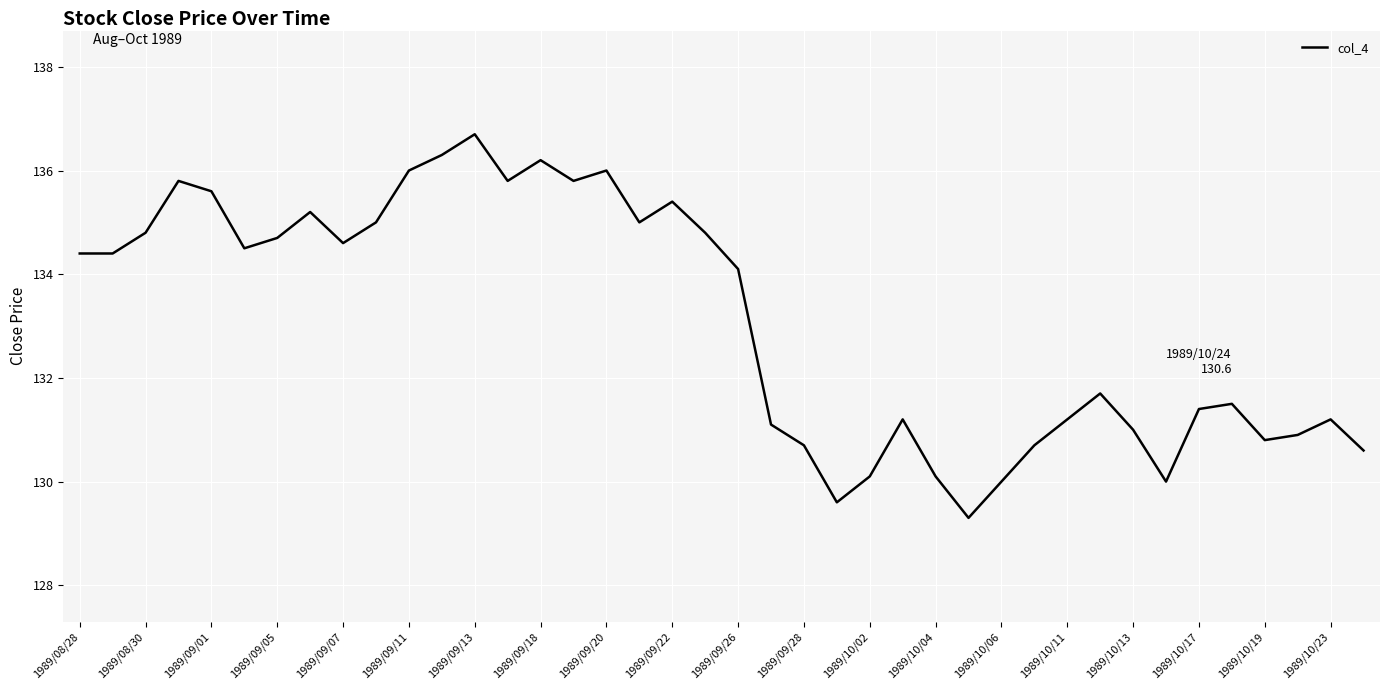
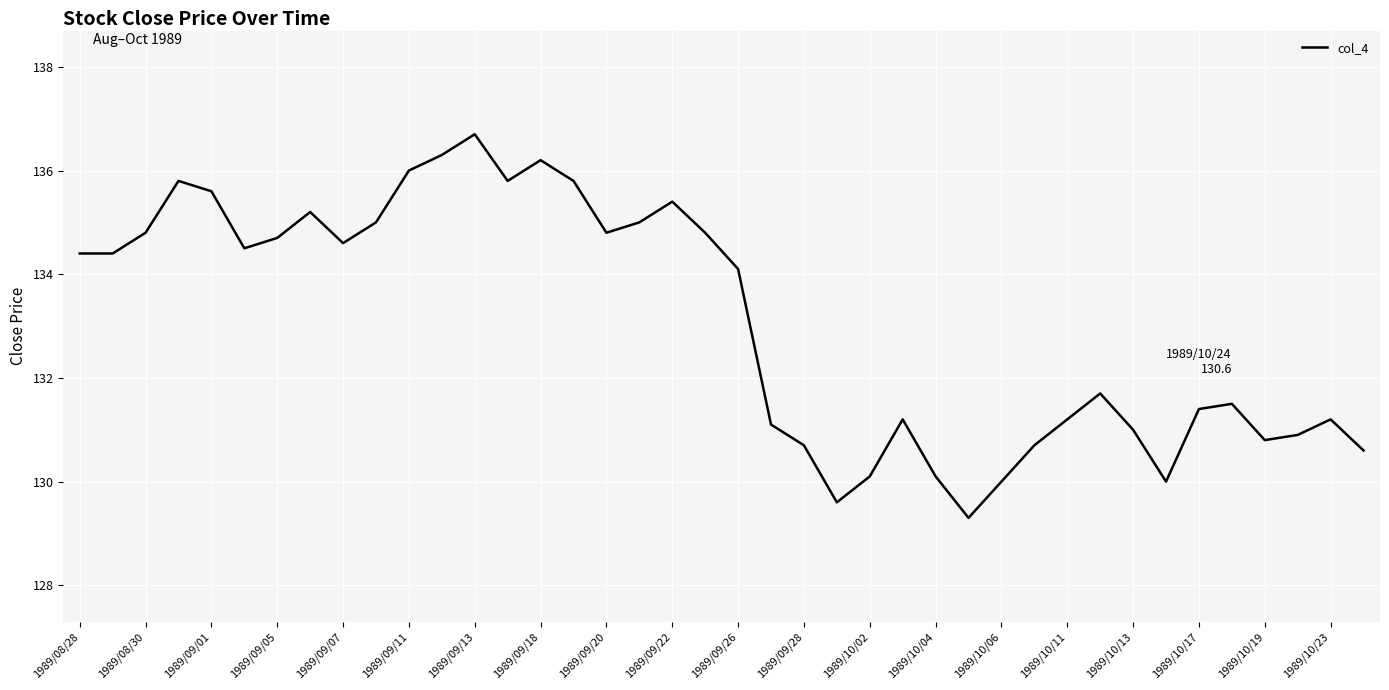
  {
    "1989/08/28": 134.4,
    "1989/08/30": 134.8,
    "1989/09/01": 135.6,
    "1989/09/05": 134.7,
    "1989/09/07": 134.6,
    "1989/09/11": 136.0,
    "1989/09/13": 136.7,
    "1989/09/18": 136.2,
-   "1989/09/20": 136.0,
+   "1989/09/20": 134.8,
    "1989/09/22": 135.4,
    "1989/09/26": 134.1,
    "1989/09/28": 130.7,
    "1989/10/02": 130.1,
    "1989/10/04": 130.1,
    "1989/10/06": 130.0,
    "1989/10/11": 131.2,
    "1989/10/13": 131.0,
    "1989/10/17": 131.4,
    "1989/10/19": 130.8,
    "1989/10/23": 131.2
  }
